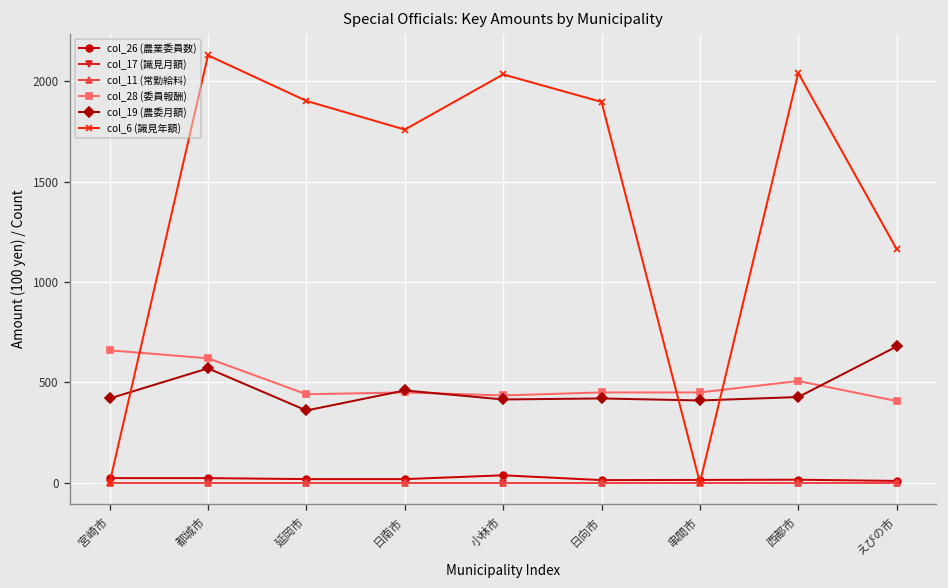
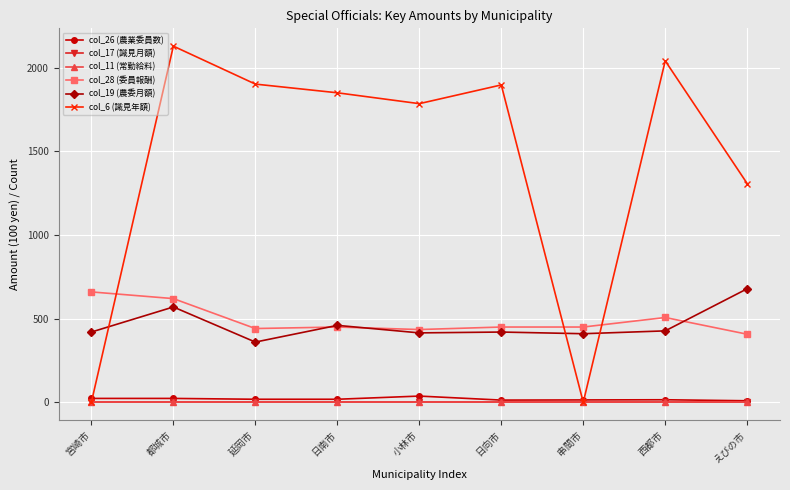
  {
    "col_6 (識見年額)": {
      "都城市": 2130,
      "延岡市": 1900,
-     "日南市": 1760,
-     "小林市": 2040,
+     "日南市": 1850,
+     "小林市": 1790,
      "日向市": 1900,
      "西都市": 2040,
-     "えびの市": 1160
+     "えびの市": 1310
    }
  }
